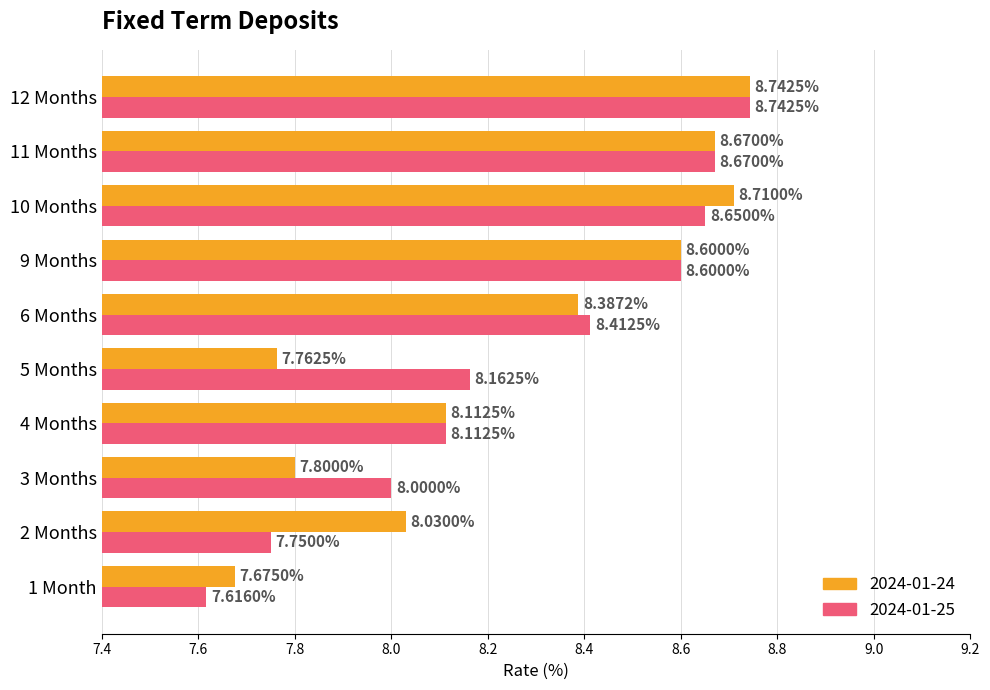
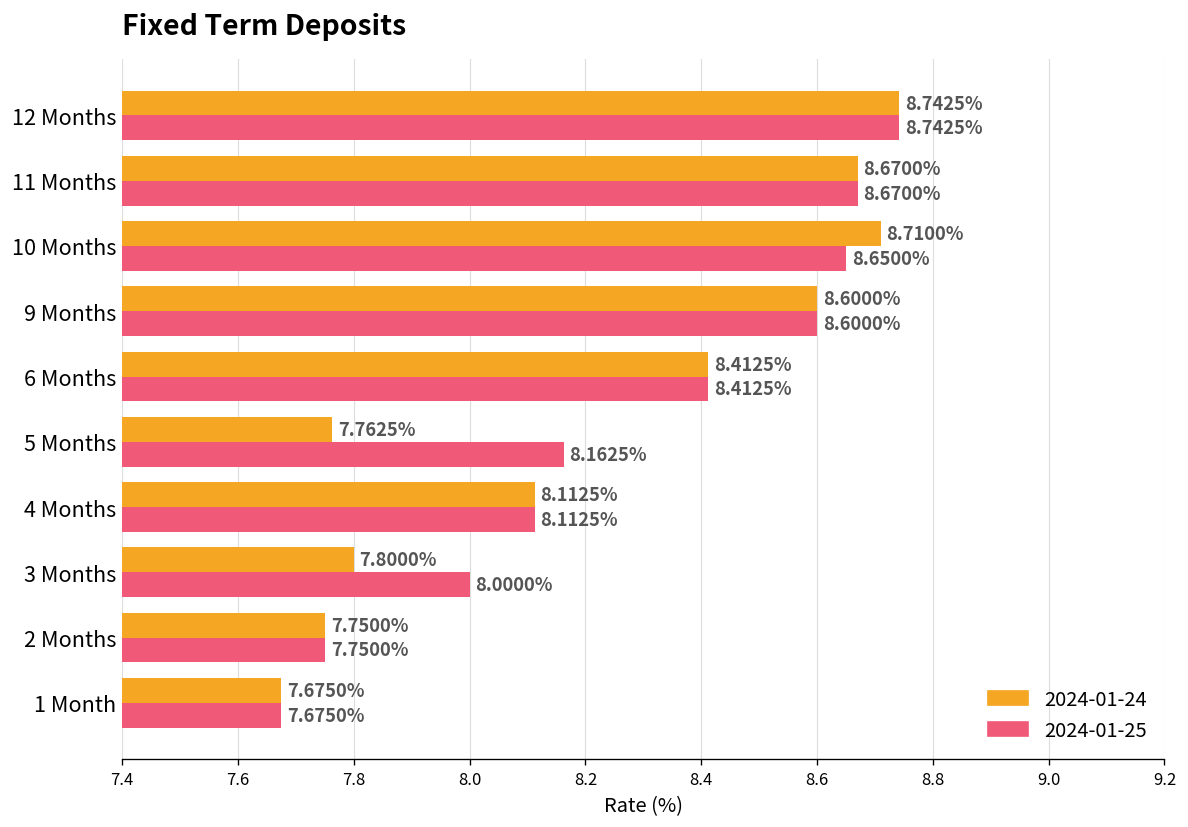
  {
    "2024-01-24": {
      "12 Months": "8.7425%",
      "11 Months": "8.6700%",
      "10 Months": "8.7100%",
      "9 Months": "8.6000%",
-     "6 Months": "8.3872%",
+     "6 Months": "8.4125%",
      "5 Months": "7.7625%",
      "4 Months": "8.1125%",
      "3 Months": "7.8000%",
-     "2 Months": "8.0300%",
+     "2 Months": "7.7500%",
      "1 Month": "7.6750%"
    },
    "2024-01-25": {
      "12 Months": "8.7425%",
      "11 Months": "8.6700%",
      "10 Months": "8.6500%",
      "9 Months": "8.6000%",
      "6 Months": "8.4125%",
      "5 Months": "8.1625%",
      "4 Months": "8.1125%",
      "3 Months": "8.0000%",
      "2 Months": "7.7500%",
-     "1 Month": "7.6160%"
+     "1 Month": "7.6750%"
    }
  }
